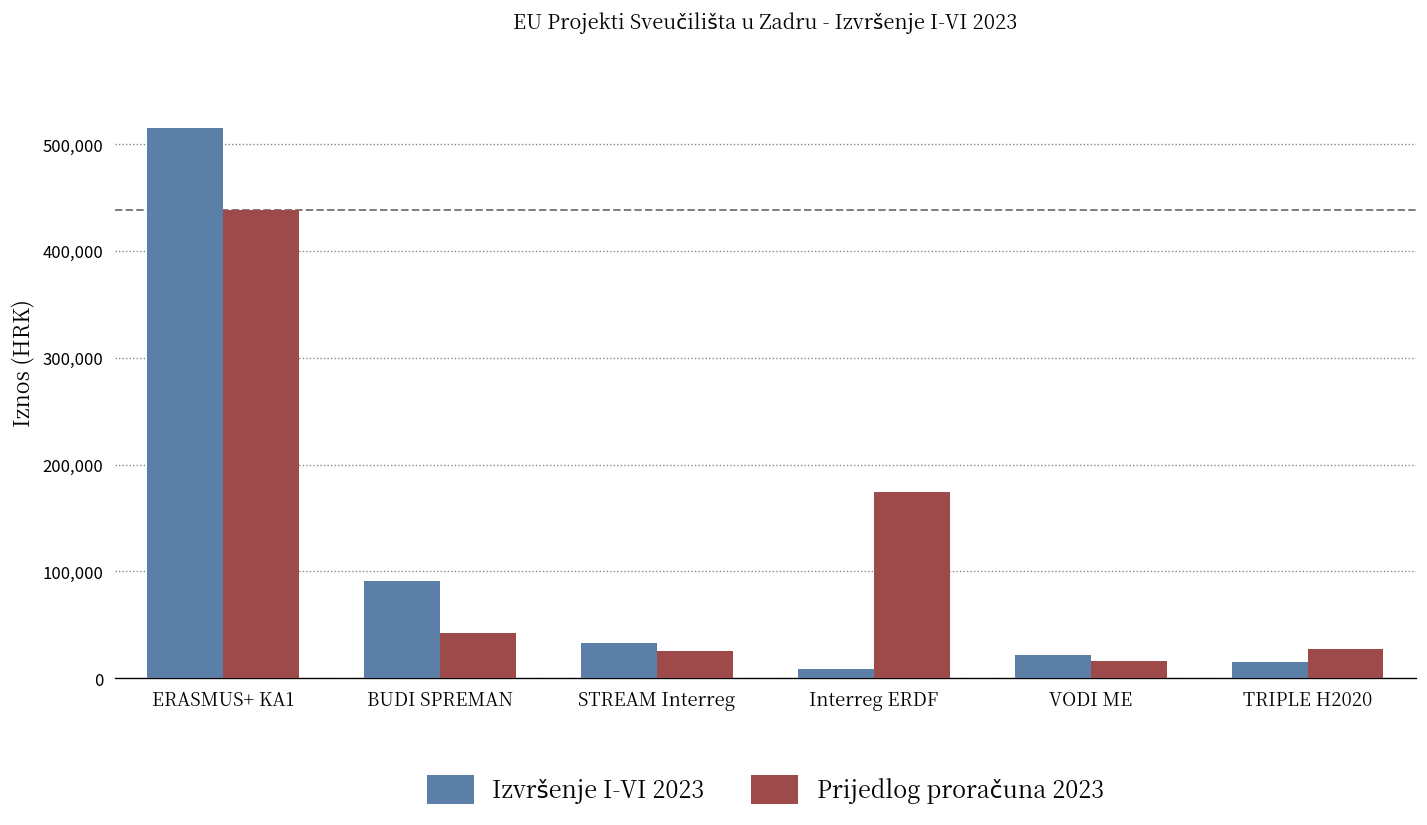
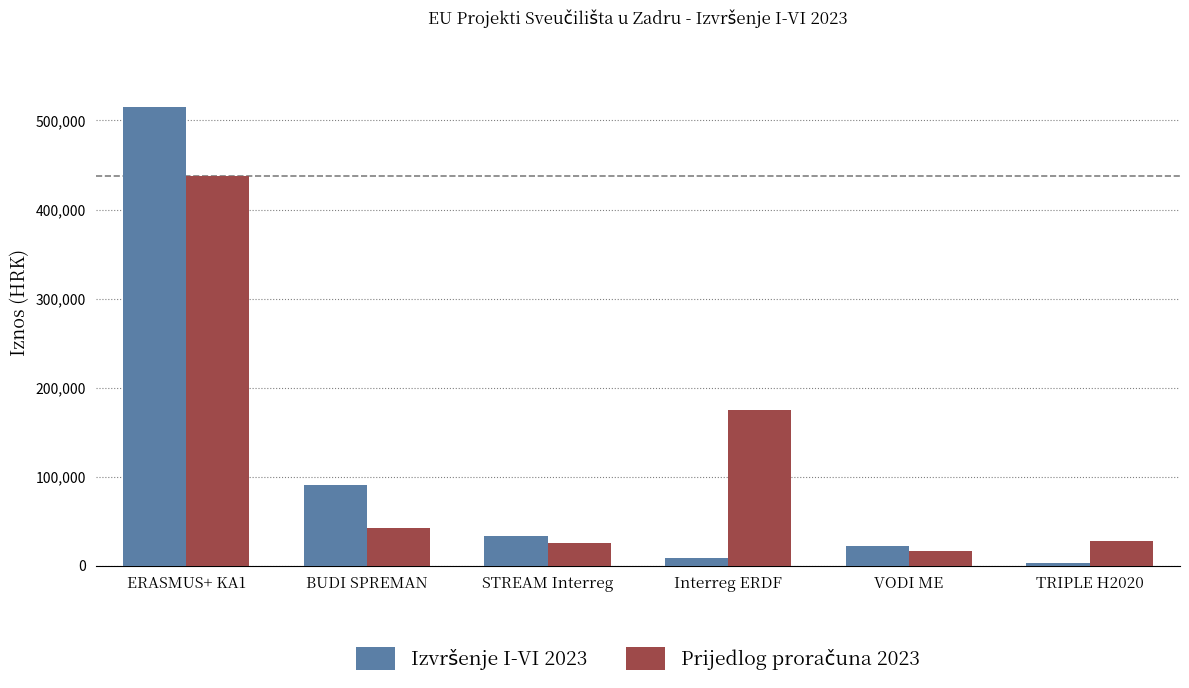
  {
    "Izvršenje I-VI 2023": {
      "ERASMUS+ KA1": "520,000",
      "BUDI SPREMAN": "90,000",
      "STREAM Interreg": "30,000",
      "Interreg ERDF": "10,000",
      "VODI ME": "20,000",
-     "TRIPLE H2020": "20,000"
+     "TRIPLE H2020": "0"
    },
    "Prijedlog proračuna 2023": {
      "ERASMUS+ KA1": "440,000",
      "BUDI SPREMAN": "40,000",
      "STREAM Interreg": "30,000",
      "Interreg ERDF": "170,000",
      "VODI ME": "20,000",
      "TRIPLE H2020": "30,000"
    }
  }
